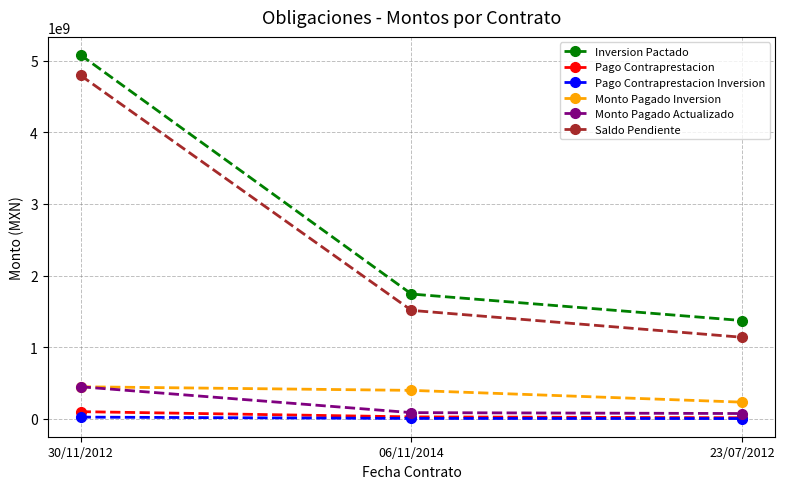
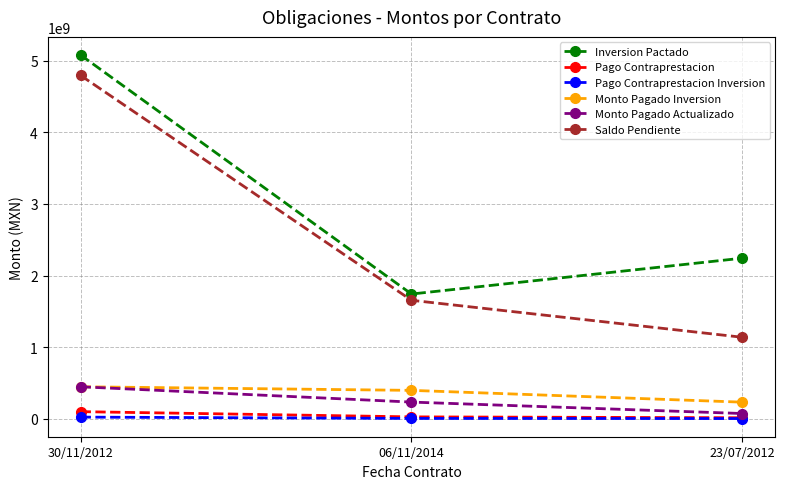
  {
    "Inversion Pactado": {
      "30/11/2012": 5100000000,
      "06/11/2014": 1700000000,
-     "23/07/2012": 1400000000
+     "23/07/2012": 2200000000
    },
    "Pago Contraprestacion": {
      "30/11/2012": 100000000
    },
    "Pago Contraprestacion Inversion": {
      "30/11/2012": 0
    },
    "Monto Pagado Inversion": {
      "06/11/2014": 400000000,
      "23/07/2012": 200000000
    },
    "Monto Pagado Actualizado": {
-     "06/11/2014": 100000000,
+     "06/11/2014": 200000000,
      "23/07/2012": 100000000
    },
    "Saldo Pendiente": {
      "30/11/2012": 4800000000,
-     "06/11/2014": 1500000000,
+     "06/11/2014": 1700000000,
      "23/07/2012": 1100000000
    }
  }
